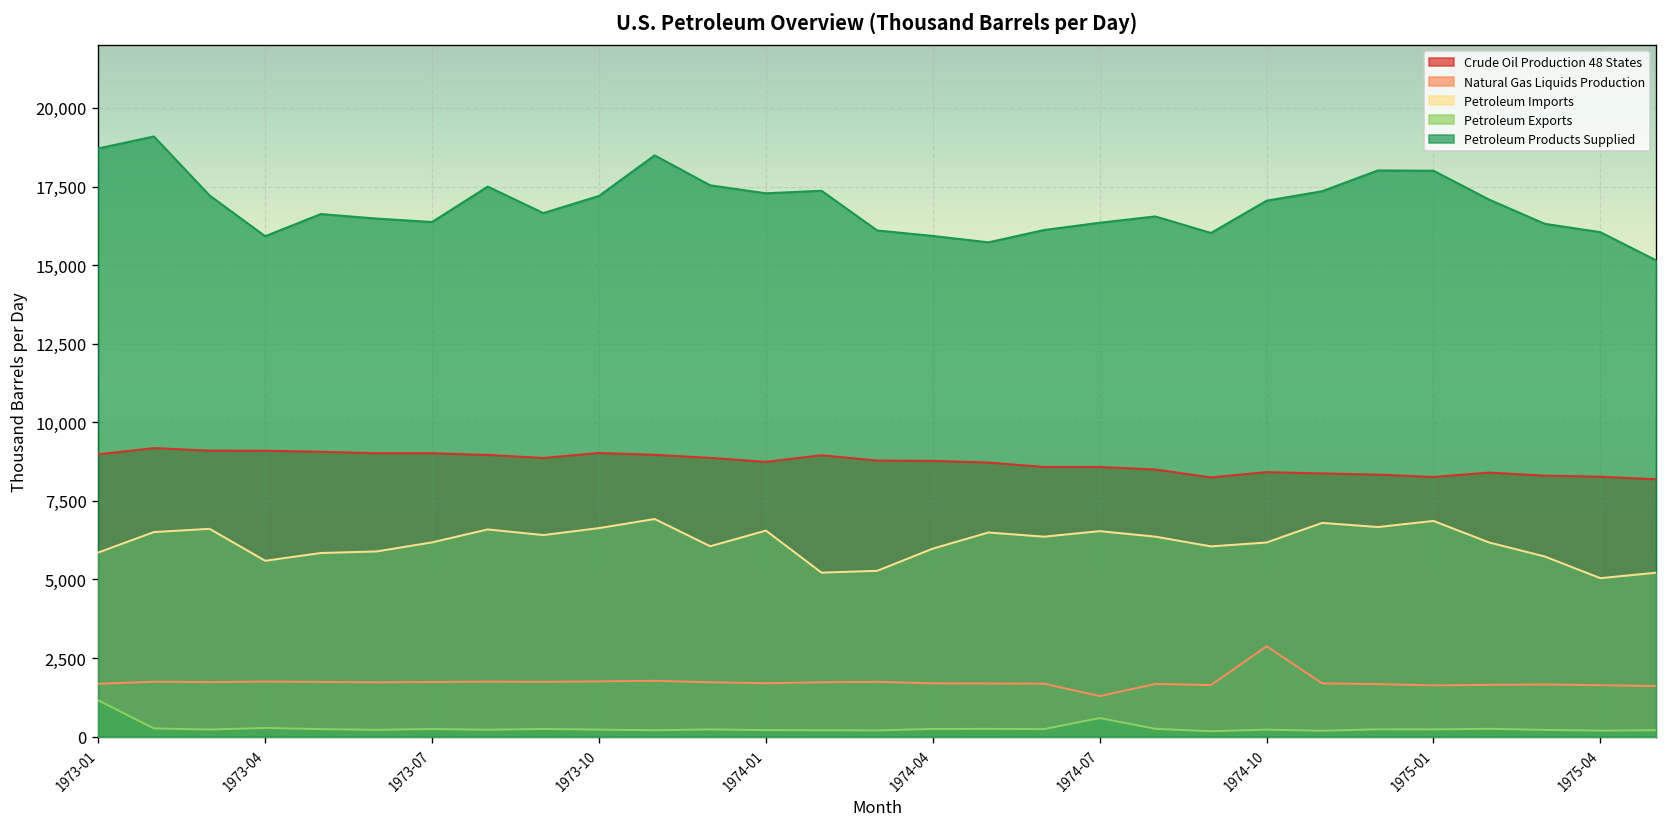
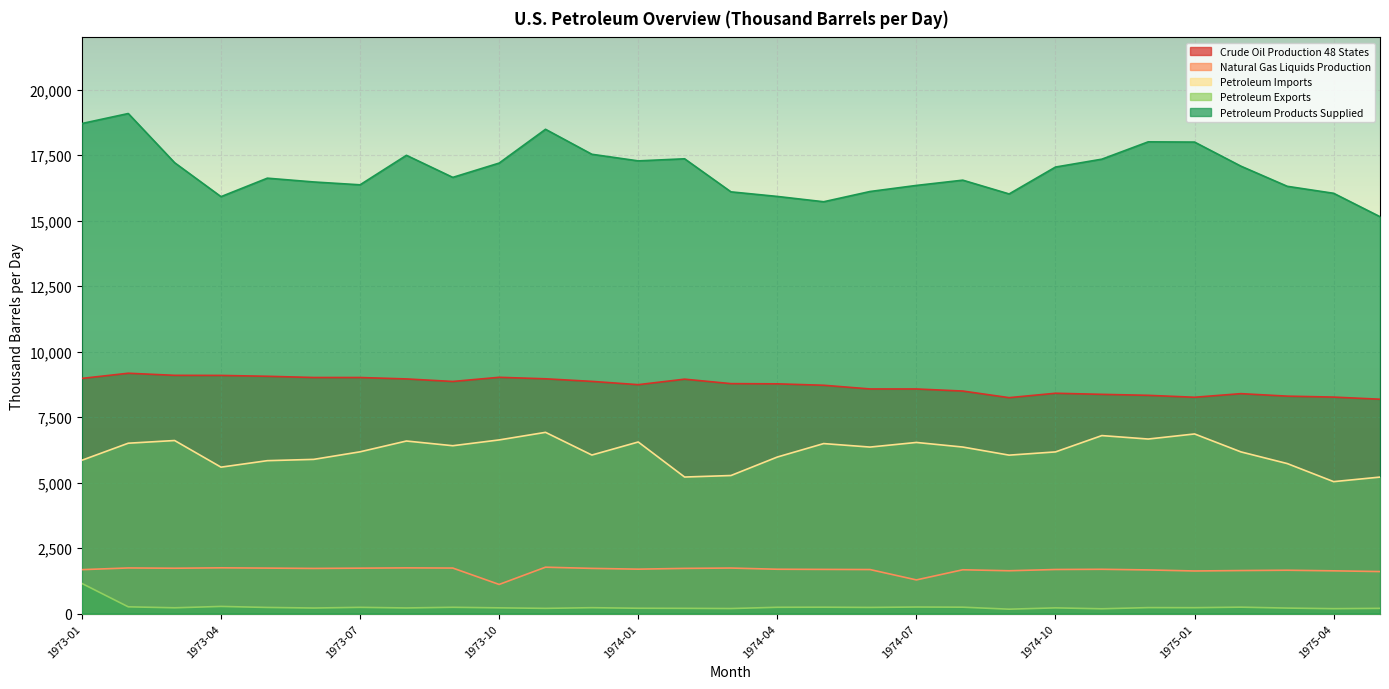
  {
    "Crude Oil Production 48 States": {
      "1973-01": "9,000",
      "1973-04": "9,100",
      "1973-07": "9,000",
      "1973-10": "9,000",
      "1974-01": "8,700",
      "1974-04": "8,800",
      "1974-07": "8,600",
      "1974-10": "8,400",
      "1975-01": "8,300",
      "1975-04": "8,300"
    },
    "Natural Gas Liquids Production": {
      "1973-01": "1,700",
      "1973-04": "1,700",
      "1973-07": "1,700",
-     "1973-10": "1,800",
+     "1973-10": "1,100",
      "1974-01": "1,700",
      "1974-04": "1,700",
      "1974-07": "1,300",
-     "1974-10": "2,900",
+     "1974-10": "1,700",
      "1975-01": "1,600",
      "1975-04": "1,600"
    },
    "Petroleum Imports": {
      "1973-01": "5,900",
      "1973-04": "5,600",
      "1973-07": "6,200",
      "1973-10": "6,600",
      "1974-01": "6,600",
      "1974-04": "6,000",
      "1974-07": "6,500",
      "1974-10": "6,200",
      "1975-01": "6,900",
      "1975-04": "5,000"
    },
    "Petroleum Exports": {
      "1973-01": "1,200",
      "1973-04": "300",
      "1973-07": "200",
      "1973-10": "200",
      "1974-01": "200",
      "1974-04": "200",
-     "1974-07": "600",
+     "1974-07": "300",
      "1974-10": "200",
      "1975-01": "200",
      "1975-04": "200"
    },
    "Petroleum Products Supplied": {
      "1973-01": "18,700",
      "1973-04": "15,900",
      "1973-07": "16,400",
      "1973-10": "17,200",
      "1974-01": "17,300",
      "1974-04": "15,900",
      "1974-07": "16,300",
      "1974-10": "17,100",
      "1975-01": "18,000",
      "1975-04": "16,000"
    }
  }
